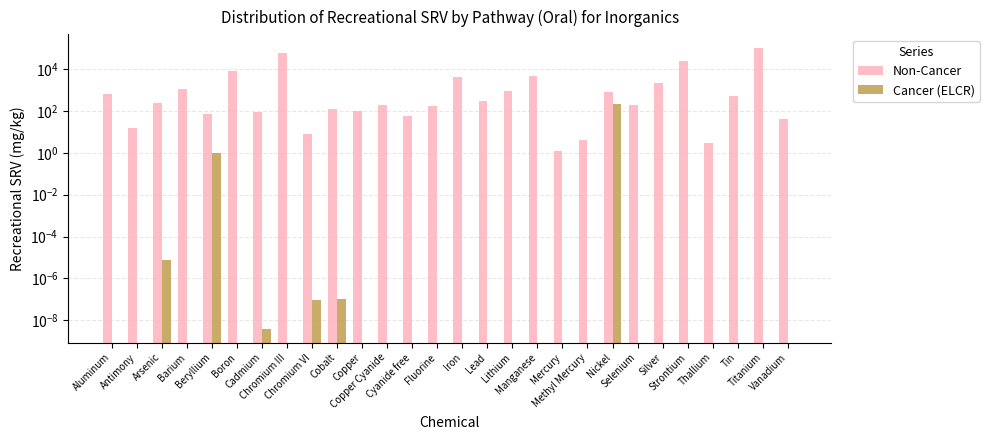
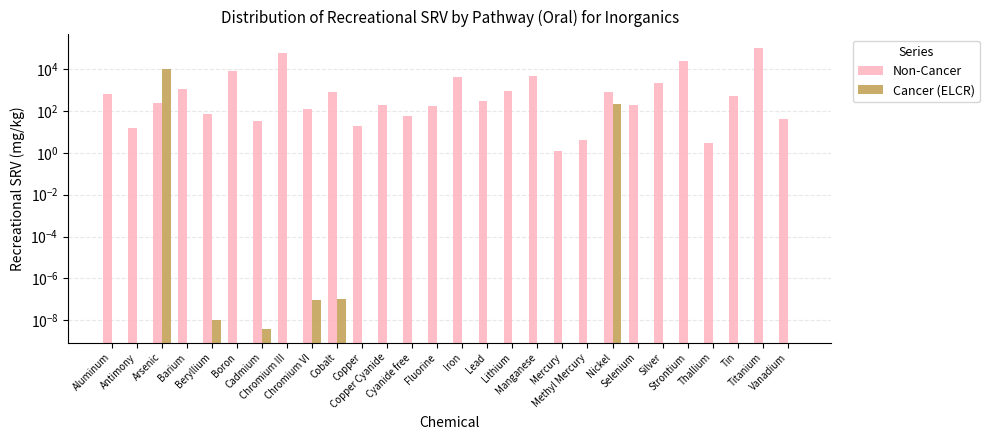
  {
    "Non-Cancer": {
      "Aluminum": 700,
      "Antimony": 20,
      "Arsenic": 200,
      "Barium": 1000,
      "Beryllium": 80,
      "Boron": 8000,
-     "Cadmium": 100,
+     "Cadmium": 40,
      "Chromium III": 60000,
-     "Chromium VI": 8,
-     "Cobalt": 100,
-     "Copper": 100,
+     "Chromium VI": 100,
+     "Cobalt": 800,
+     "Copper": 20,
      "Copper Cyanide": 200,
      "Cyanide free": 60,
      "Fluorine": 200,
      "Iron": 4000,
      "Lead": 300,
      "Lithium": 1000,
      "Manganese": 5000,
      "Mercury": 1,
      "Methyl Mercury": 4,
      "Nickel": 800,
      "Selenium": 200,
      "Silver": 2000,
      "Strontium": 20000,
      "Thallium": 3,
      "Tin": 500,
      "Titanium": 100000,
      "Vanadium": 40
    },
    "Cancer (ELCR)": {
-     "Arsenic": 0,
-     "Beryllium": 1,
+     "Arsenic": 10000,
+     "Beryllium": 0,
      "Cadmium": 0.000000004,
      "Chromium VI": 0.00000009,
      "Cobalt": 0.0000001,
      "Nickel": 200
    }
  }
